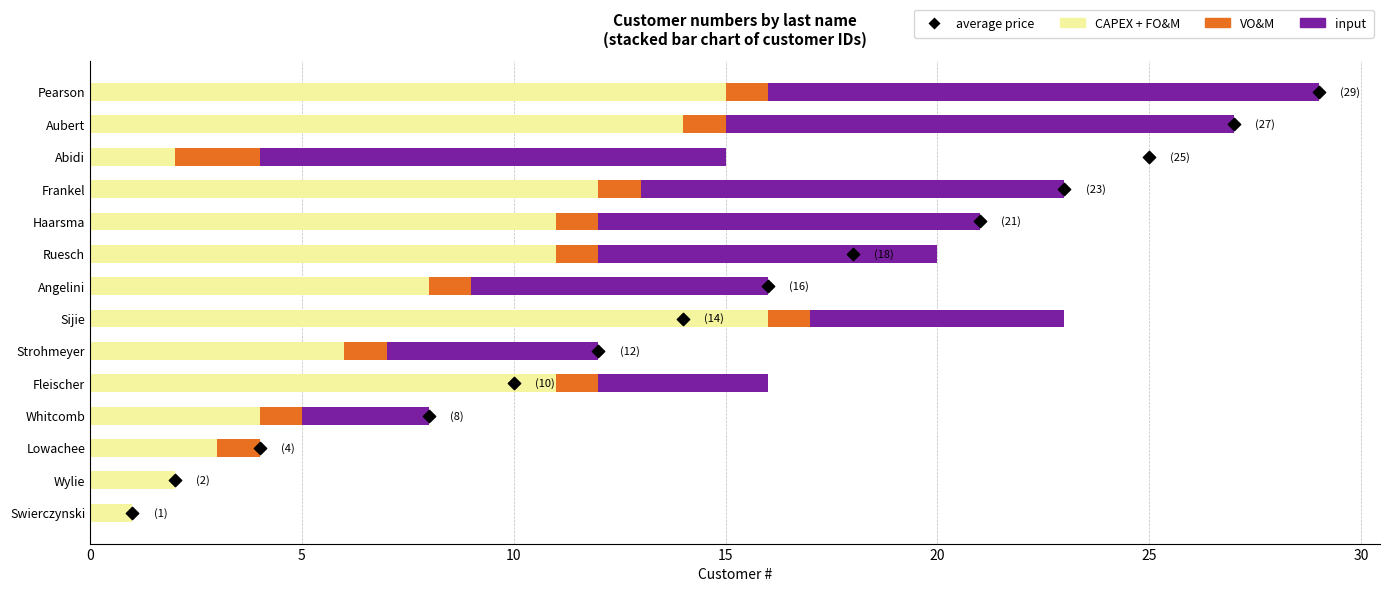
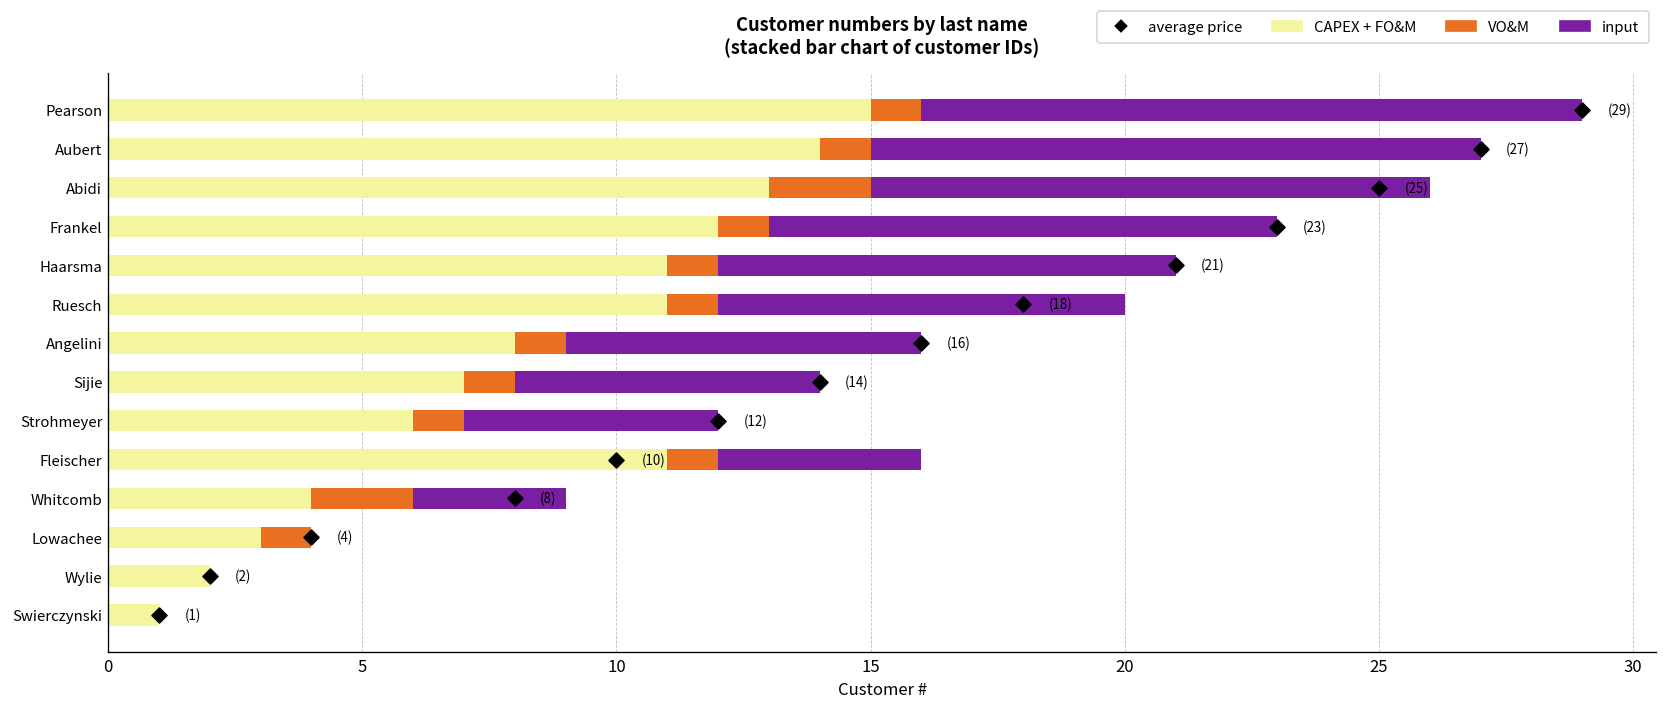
  {
    "CAPEX + FO&M": {
      "Pearson": 15,
      "Aubert": 14,
-     "Abidi": 2,
+     "Abidi": 13,
      "Frankel": 12,
      "Haarsma": 11,
      "Ruesch": 11,
      "Angelini": 8,
-     "Sijie": 16,
+     "Sijie": 7,
      "Strohmeyer": 6,
      "Whitcomb": 4,
      "Lowachee": 3
    },
    "VO&M": {
-     "Whitcomb": 1
+     "Whitcomb": 2
    },
    "input": {
      "Fleischer": 4
    }
  }
